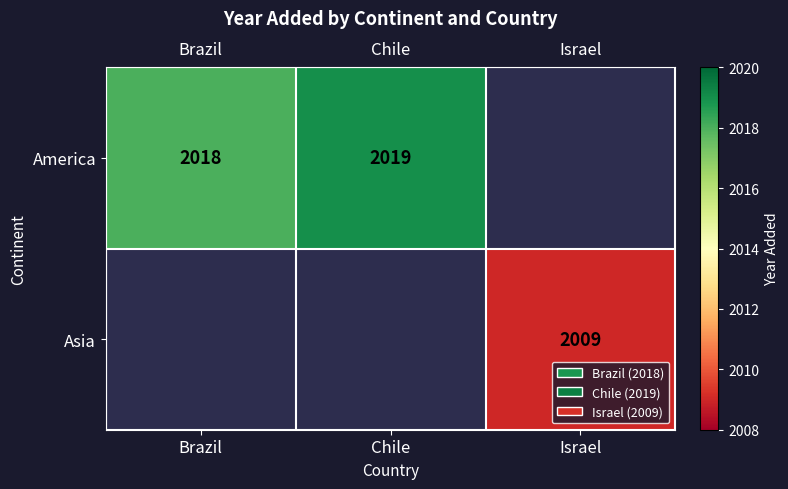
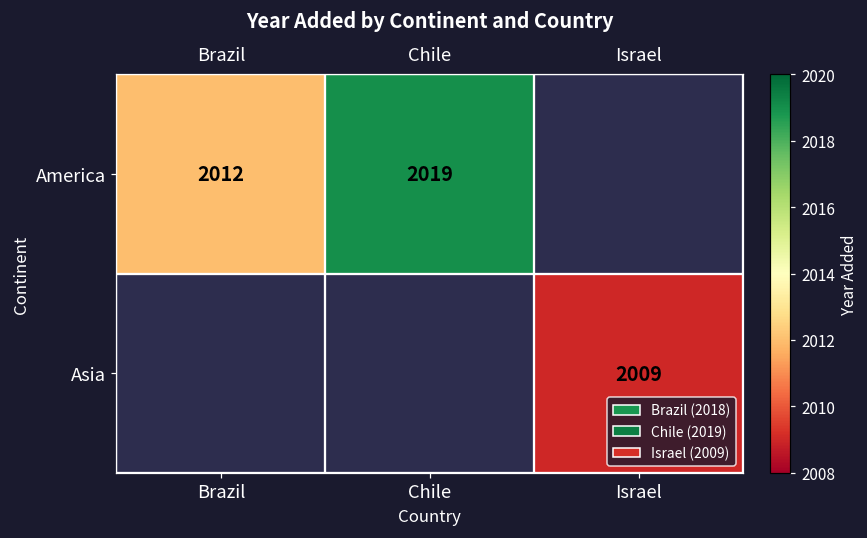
  {
    "America": {
-     "Brazil": 2018,
+     "Brazil": 2012,
      "Chile": 2019
    },
    "Asia": {
      "Israel": 2009
    }
  }
